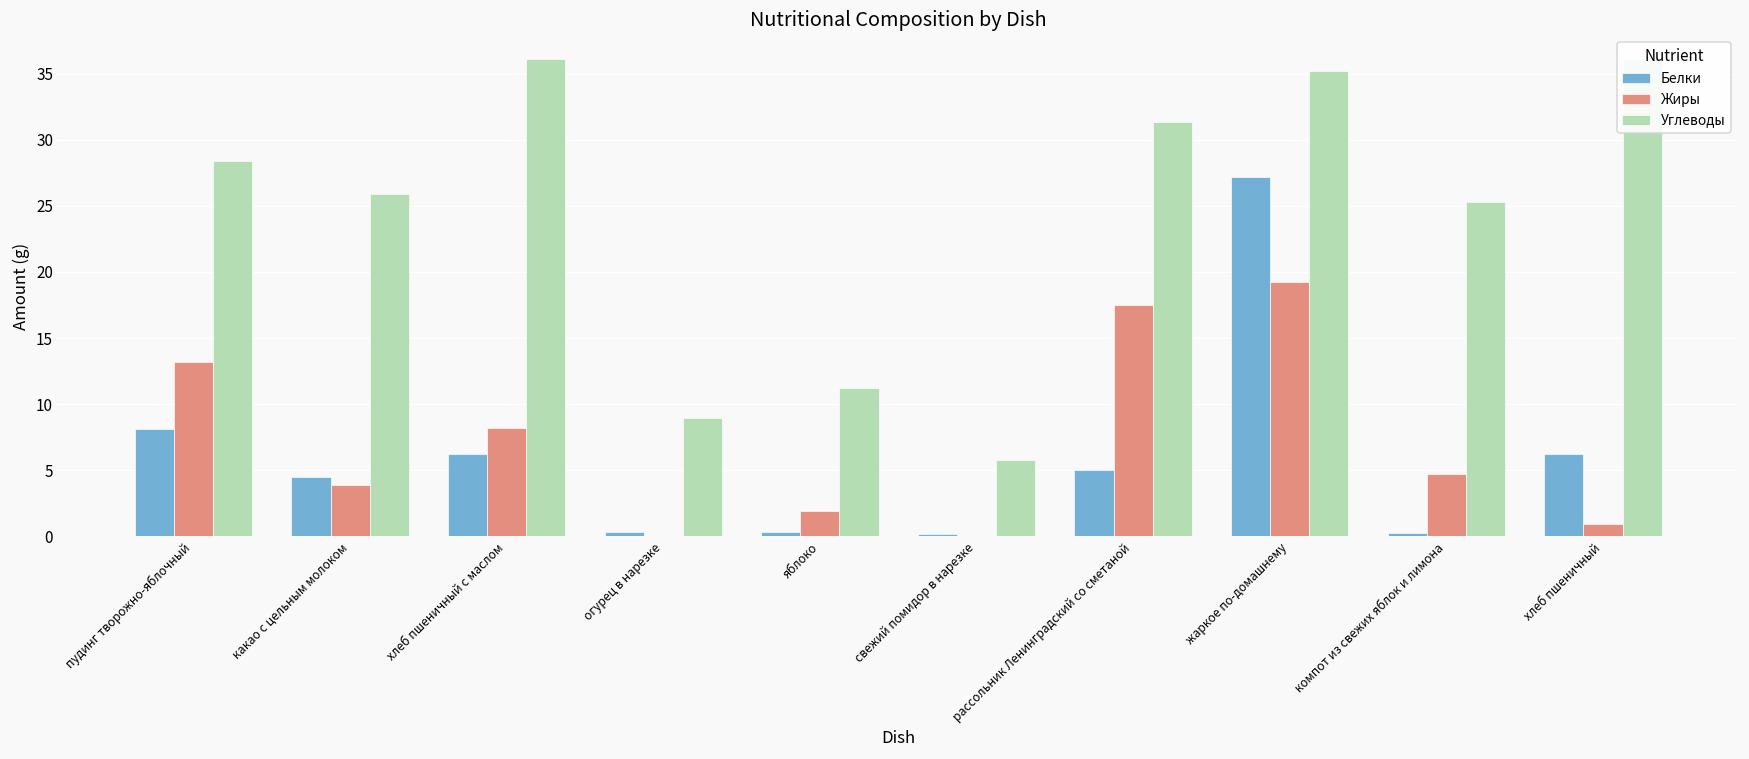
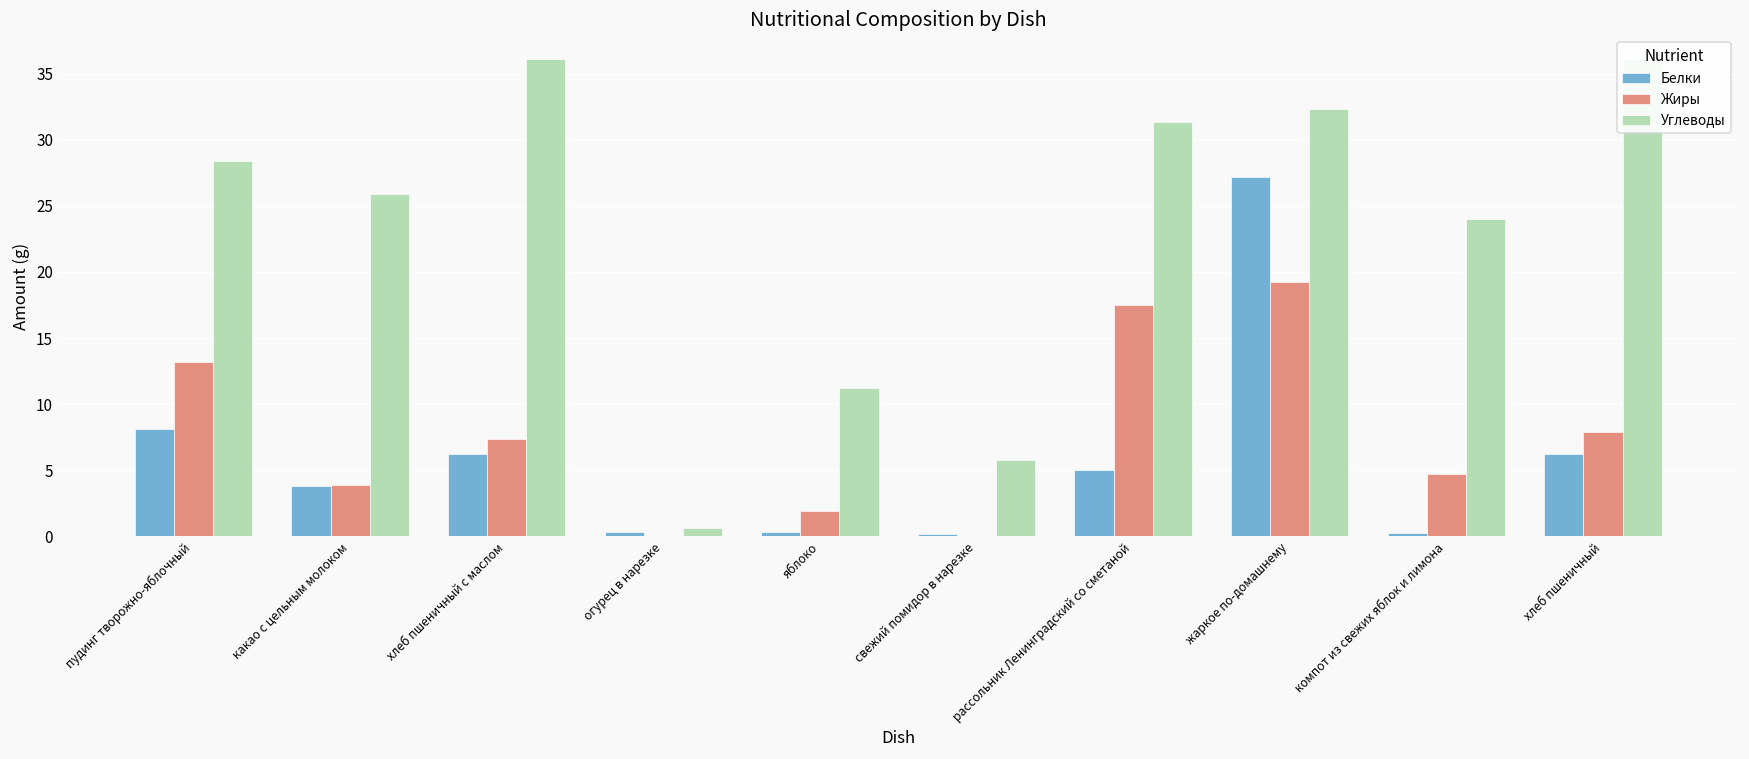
  {
    "Белки": {
      "пудинг творожно-яблочный": 8.1,
-     "какао с цельным молоком": 4.5,
+     "какао с цельным молоком": 3.8,
      "хлеб пшеничный с маслом": 6.3,
      "огурец в нарезке": 0.4,
      "яблоко": 0.3,
      "рассольник Ленинградский со сметаной": 5.0,
      "жаркое по-домашнему": 27.2,
      "компот из свежих яблок и лимона": 0.3,
      "хлеб пшеничный": 6.2
    },
    "Жиры": {
      "пудинг творожно-яблочный": 13.2,
      "какао с цельным молоком": 3.9,
-     "хлеб пшеничный с маслом": 8.2,
+     "хлеб пшеничный с маслом": 7.4,
      "огурец в нарезке": 0.0,
      "яблоко": 1.9,
      "свежий помидор в нарезке": 0.0,
      "рассольник Ленинградский со сметаной": 17.5,
      "жаркое по-домашнему": 19.2,
      "компот из свежих яблок и лимона": 4.7,
-     "хлеб пшеничный": 1.0
+     "хлеб пшеничный": 7.9
    },
    "Углеводы": {
      "пудинг творожно-яблочный": 28.4,
      "какао с цельным молоком": 25.9,
      "хлеб пшеничный с маслом": 36.1,
-     "огурец в нарезке": 9.0,
+     "огурец в нарезке": 0.7,
      "яблоко": 11.2,
      "свежий помидор в нарезке": 5.8,
      "рассольник Ленинградский со сметаной": 31.3,
-     "жаркое по-домашнему": 35.2,
-     "компот из свежих яблок и лимона": 25.3
+     "жаркое по-домашнему": 32.3,
+     "компот из свежих яблок и лимона": 24.0
    }
  }
